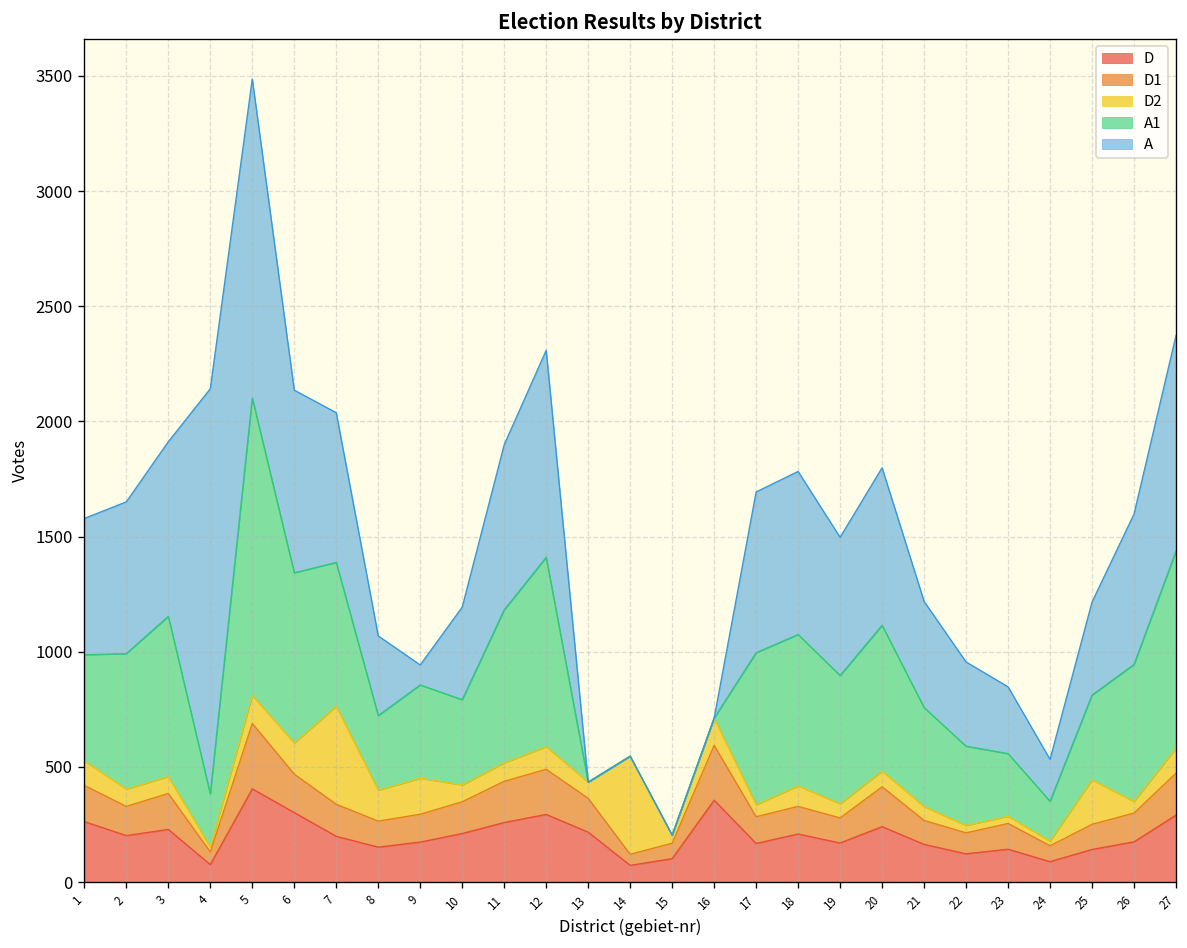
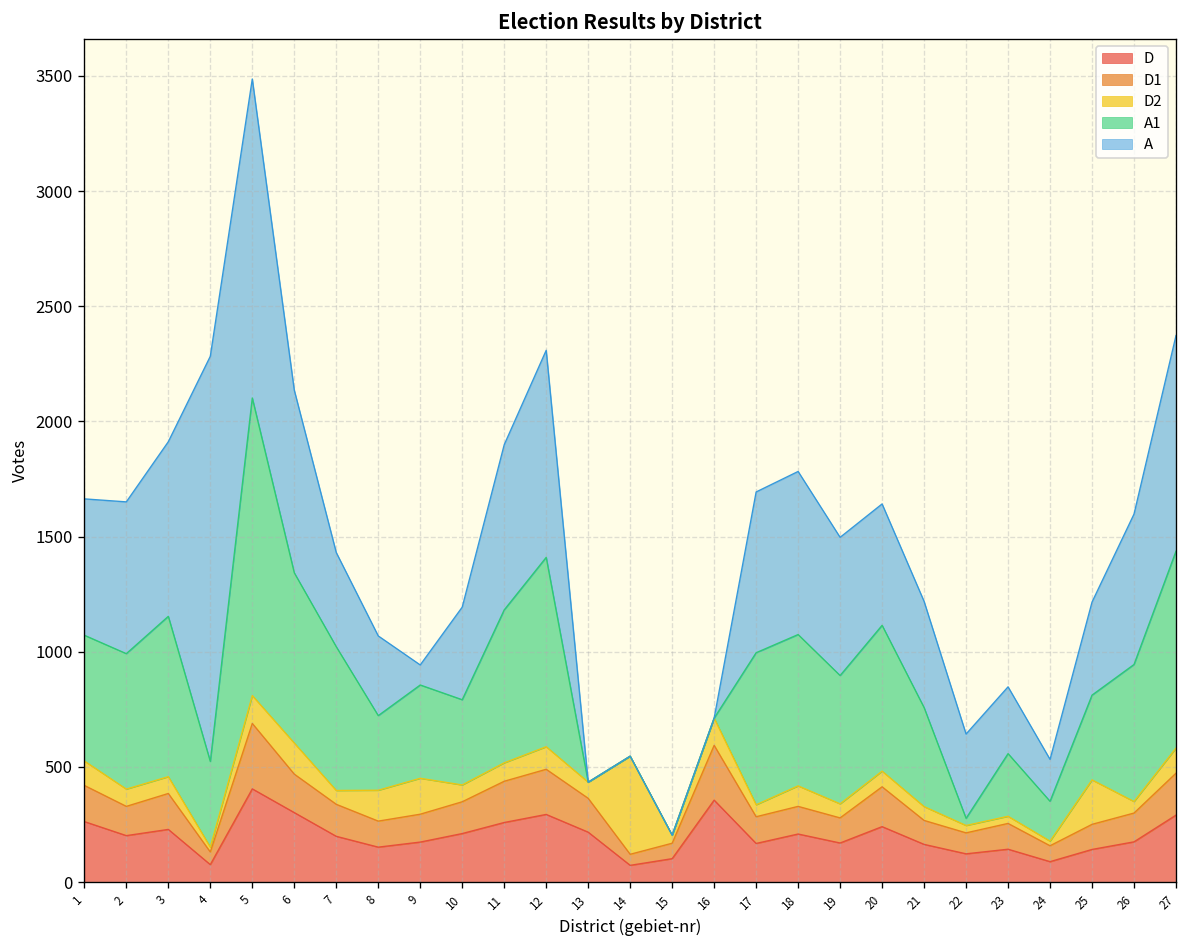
  {
    "D2": {
      "1": 110,
      "2": 80,
      "3": 70,
      "4": 20,
      "5": 120,
      "6": 140,
-     "7": 430,
+     "7": 60,
      "8": 130,
      "9": 160,
      "10": 70,
      "11": 80,
      "12": 100,
      "17": 50,
      "18": 90,
      "19": 60,
      "20": 70,
      "21": 60,
      "22": 30,
      "23": 30,
      "24": 20,
      "25": 190,
      "26": 50,
      "27": 110
    },
    "A1": {
-     "1": 460,
+     "1": 550,
      "2": 590,
      "3": 700,
-     "4": 230,
+     "4": 370,
      "5": 1290,
      "6": 740,
      "7": 620,
      "8": 320,
      "9": 410,
      "10": 370,
      "11": 660,
      "12": 820,
      "17": 660,
      "18": 660,
      "19": 560,
      "20": 630,
      "21": 430,
-     "22": 340,
+     "22": 30,
      "23": 270,
      "24": 170,
      "25": 370,
      "26": 600,
      "27": 860
    },
    "A": {
      "1": 590,
      "2": 660,
      "3": 760,
      "4": 1760,
      "5": 1390,
      "6": 790,
-     "7": 650,
+     "7": 410,
      "8": 350,
      "9": 90,
      "10": 400,
      "11": 720,
      "12": 900,
      "17": 700,
      "18": 710,
      "19": 600,
-     "20": 680,
+     "20": 530,
      "21": 460,
      "22": 370,
      "23": 290,
      "24": 180,
      "25": 400,
      "26": 650,
      "27": 940
    }
  }
